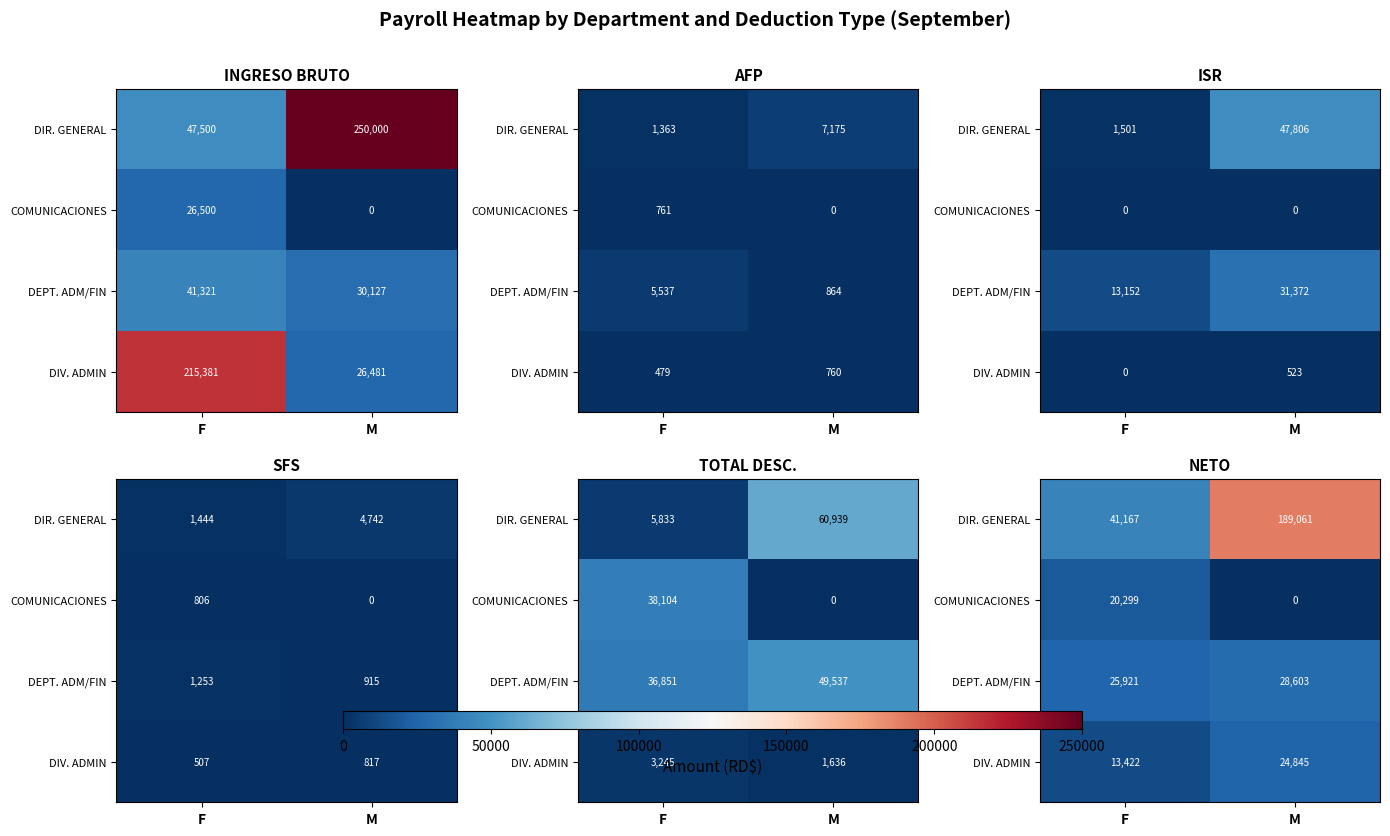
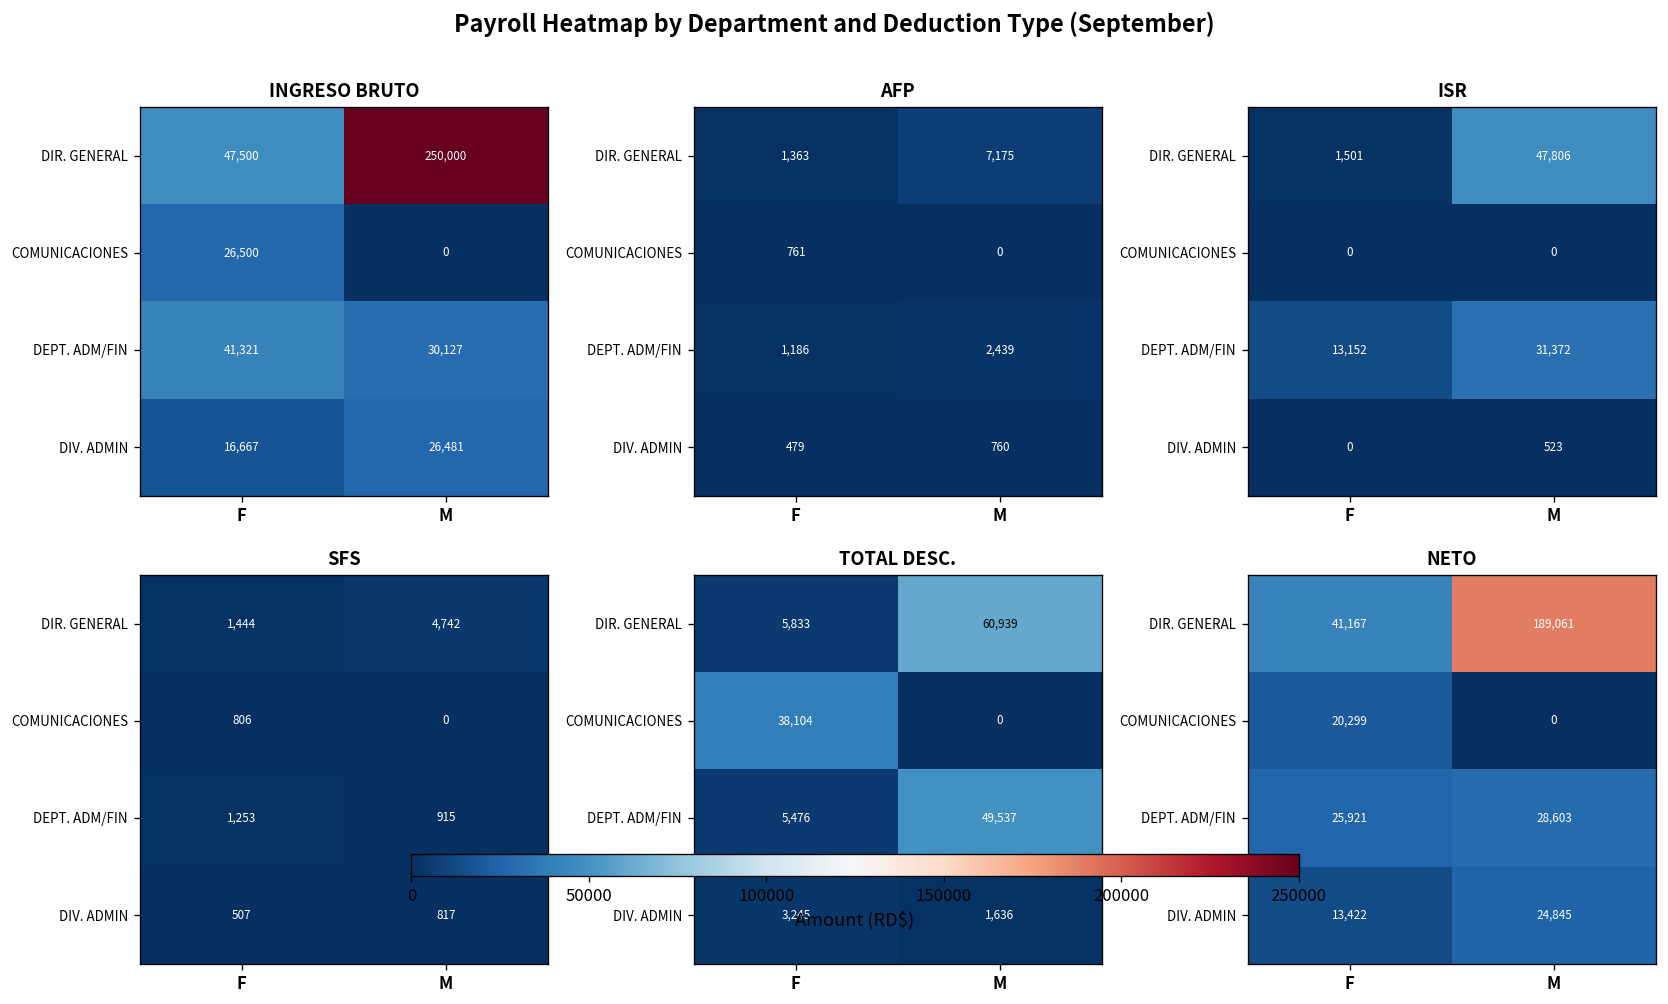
  {
    "INGRESO BRUTO": {
      "DIR. GENERAL": {
        "F": "47,500",
        "M": "250,000"
      },
      "COMUNICACIONES": {
        "F": "26,500",
        "M": "0"
      },
      "DEPT. ADM/FIN": {
        "F": "41,321",
        "M": "30,127"
      },
      "DIV. ADMIN": {
-       "F": "215,381",
+       "F": "16,667",
        "M": "26,481"
      }
    },
    "AFP": {
      "DIR. GENERAL": {
        "F": "1,363",
        "M": "7,175"
      },
      "COMUNICACIONES": {
        "F": "761",
        "M": "0"
      },
      "DEPT. ADM/FIN": {
-       "F": "5,537",
-       "M": "864"
+       "F": "1,186",
+       "M": "2,439"
      },
      "DIV. ADMIN": {
        "F": "479",
        "M": "760"
      }
    },
    "ISR": {
      "DIR. GENERAL": {
        "F": "1,501",
        "M": "47,806"
      },
      "COMUNICACIONES": {
        "F": "0",
        "M": "0"
      },
      "DEPT. ADM/FIN": {
        "F": "13,152",
        "M": "31,372"
      },
      "DIV. ADMIN": {
        "F": "0",
        "M": "523"
      }
    },
    "SFS": {
      "DIR. GENERAL": {
        "F": "1,444",
        "M": "4,742"
      },
      "COMUNICACIONES": {
        "F": "806",
        "M": "0"
      },
      "DEPT. ADM/FIN": {
        "F": "1,253",
        "M": "915"
      },
      "DIV. ADMIN": {
        "F": "507",
        "M": "817"
      }
    },
    "TOTAL DESC.": {
      "DIR. GENERAL": {
        "F": "5,833",
        "M": "60,939"
      },
      "COMUNICACIONES": {
        "F": "38,104",
        "M": "0"
      },
      "DEPT. ADM/FIN": {
-       "F": "36,851",
+       "F": "5,476",
        "M": "49,537"
      },
      "DIV. ADMIN": {
        "F": "3,245",
        "M": "1,636"
      }
    },
    "NETO": {
      "DIR. GENERAL": {
        "F": "41,167",
        "M": "189,061"
      },
      "COMUNICACIONES": {
        "F": "20,299",
        "M": "0"
      },
      "DEPT. ADM/FIN": {
        "F": "25,921",
        "M": "28,603"
      },
      "DIV. ADMIN": {
        "F": "13,422",
        "M": "24,845"
      }
    }
  }
